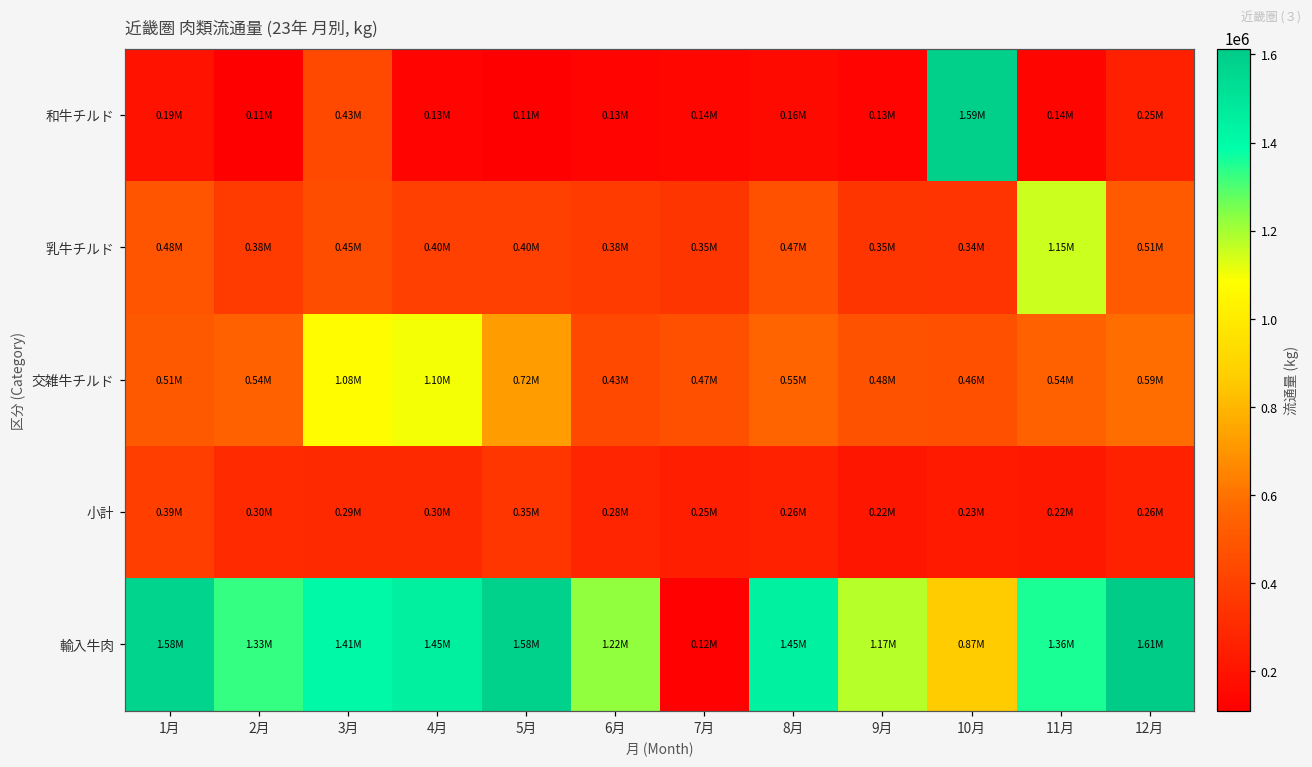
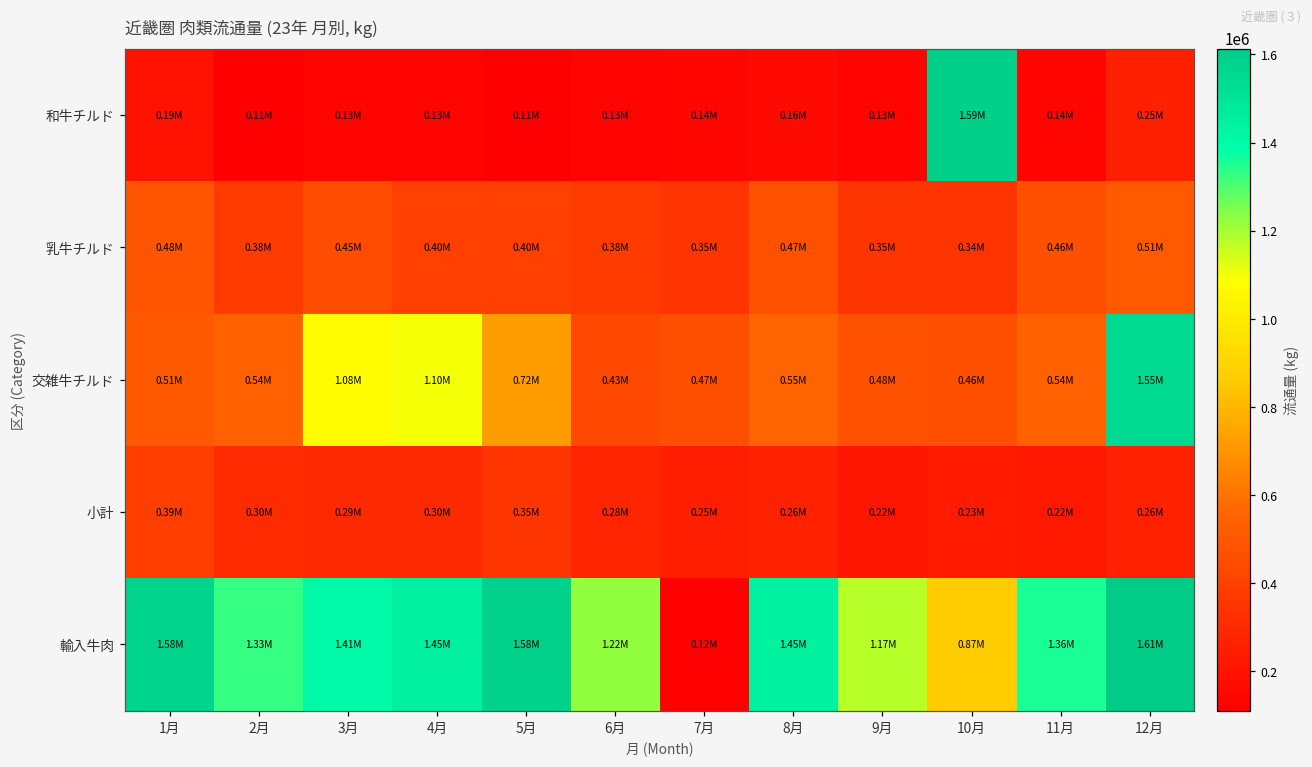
  {
    "和牛チルド": {
      "1月": "0.19M",
      "2月": "0.11M",
-     "3月": "0.43M",
+     "3月": "0.13M",
      "4月": "0.13M",
      "5月": "0.11M",
      "6月": "0.13M",
      "7月": "0.14M",
      "8月": "0.16M",
      "9月": "0.13M",
      "10月": "1.59M",
      "11月": "0.14M",
      "12月": "0.25M"
    },
    "乳牛チルド": {
      "1月": "0.48M",
      "2月": "0.38M",
      "3月": "0.45M",
      "4月": "0.40M",
      "5月": "0.40M",
      "6月": "0.38M",
      "7月": "0.35M",
      "8月": "0.47M",
      "9月": "0.35M",
      "10月": "0.34M",
-     "11月": "1.15M",
+     "11月": "0.46M",
      "12月": "0.51M"
    },
    "交雑牛チルド": {
      "1月": "0.51M",
      "2月": "0.54M",
      "3月": "1.08M",
      "4月": "1.10M",
      "5月": "0.72M",
      "6月": "0.43M",
      "7月": "0.47M",
      "8月": "0.55M",
      "9月": "0.48M",
      "10月": "0.46M",
      "11月": "0.54M",
-     "12月": "0.59M"
+     "12月": "1.55M"
    },
    "小計": {
      "1月": "0.39M",
      "2月": "0.30M",
      "3月": "0.29M",
      "4月": "0.30M",
      "5月": "0.35M",
      "6月": "0.28M",
      "7月": "0.25M",
      "8月": "0.26M",
      "9月": "0.22M",
      "10月": "0.23M",
      "11月": "0.22M",
      "12月": "0.26M"
    },
    "輸入牛肉": {
      "1月": "1.58M",
      "2月": "1.33M",
      "3月": "1.41M",
      "4月": "1.45M",
      "5月": "1.58M",
      "6月": "1.22M",
      "7月": "0.12M",
      "8月": "1.45M",
      "9月": "1.17M",
      "10月": "0.87M",
      "11月": "1.36M",
      "12月": "1.61M"
    }
  }
